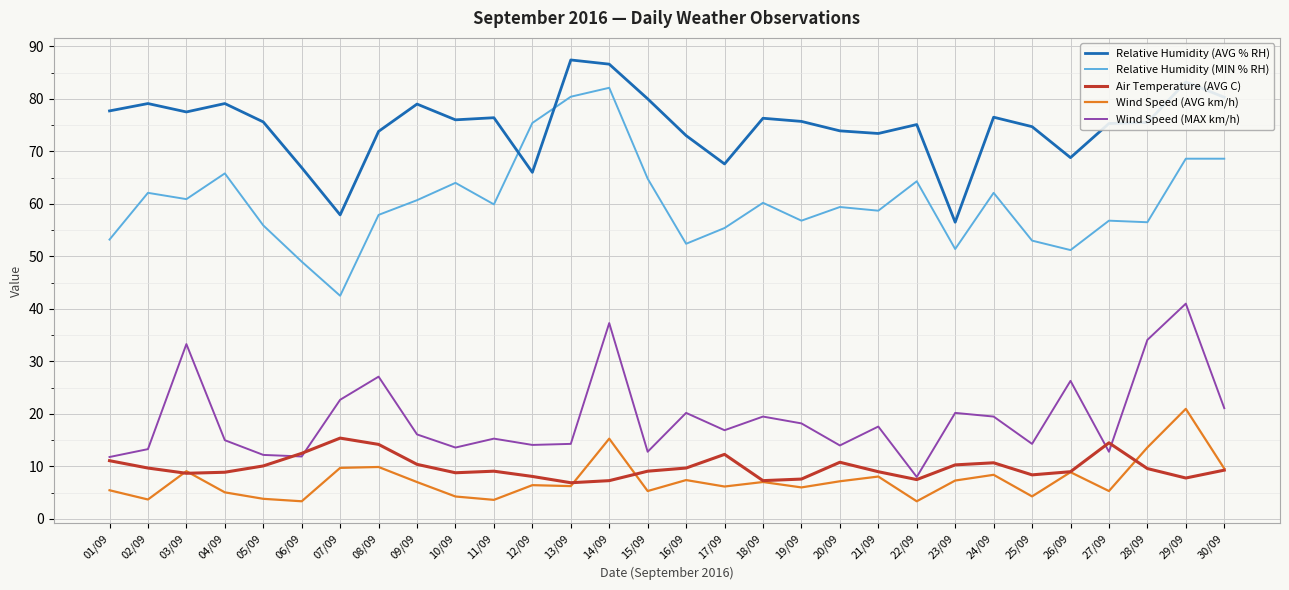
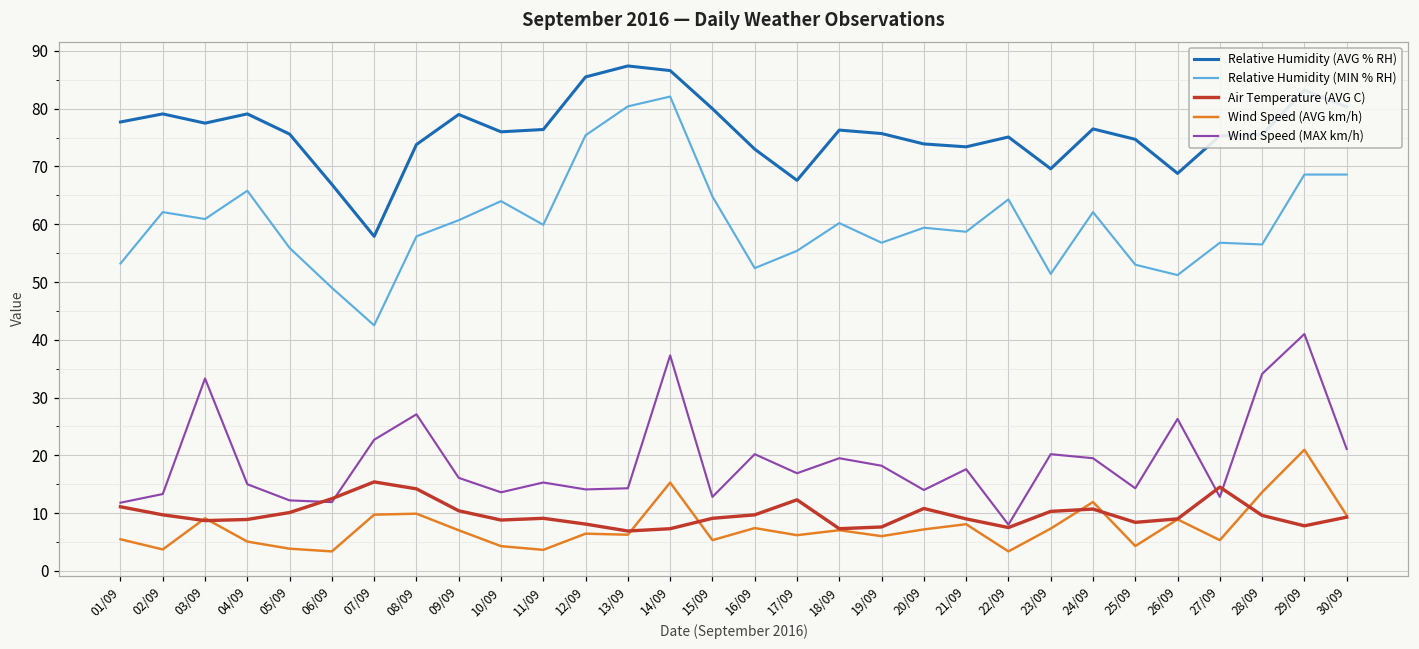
  {
    "Relative Humidity (AVG % RH)": {
      "01/09": 78,
      "02/09": 79,
      "03/09": 78,
      "04/09": 79,
      "05/09": 76,
      "06/09": 67,
      "07/09": 58,
      "08/09": 74,
      "09/09": 79,
      "10/09": 76,
      "11/09": 76,
-     "12/09": 66,
+     "12/09": 86,
      "13/09": 87,
      "14/09": 87,
      "15/09": 80,
      "16/09": 73,
      "17/09": 68,
      "18/09": 76,
      "19/09": 76,
      "20/09": 74,
      "21/09": 73,
      "22/09": 75,
-     "23/09": 57,
+     "23/09": 70,
      "24/09": 77,
      "25/09": 75,
      "26/09": 69
    },
    "Relative Humidity (MIN % RH)": {
      "01/09": 53,
      "02/09": 62,
      "03/09": 61,
      "04/09": 66,
      "05/09": 56,
      "06/09": 49,
      "07/09": 43,
      "08/09": 58,
      "09/09": 61,
      "10/09": 64,
      "11/09": 60,
      "12/09": 75,
      "13/09": 80,
      "14/09": 82,
      "15/09": 65,
      "16/09": 52,
      "17/09": 55,
      "18/09": 60,
      "19/09": 57,
      "20/09": 59,
      "21/09": 59,
      "22/09": 64,
      "23/09": 51,
      "24/09": 62,
      "25/09": 53,
      "26/09": 51,
      "27/09": 57,
      "28/09": 57,
      "29/09": 69,
      "30/09": 69
    },
    "Air Temperature (AVG C)": {
      "01/09": 11,
      "02/09": 10,
      "04/09": 9,
      "05/09": 10,
      "06/09": 13,
      "07/09": 15,
      "08/09": 14,
      "09/09": 10,
      "10/09": 9,
      "11/09": 9,
      "12/09": 8,
      "13/09": 7,
      "14/09": 7,
      "15/09": 9,
      "16/09": 10,
      "17/09": 12,
      "19/09": 8,
      "20/09": 11,
      "21/09": 9,
      "22/09": 8,
      "23/09": 10,
      "24/09": 11,
      "25/09": 8,
      "27/09": 15,
      "28/09": 10,
      "29/09": 8
    },
    "Wind Speed (AVG km/h)": {
      "01/09": 5,
      "02/09": 4,
      "04/09": 5,
      "05/09": 4,
      "06/09": 3,
      "07/09": 10,
      "08/09": 10,
      "09/09": 7,
      "10/09": 4,
      "11/09": 4,
      "12/09": 6,
      "13/09": 6,
      "14/09": 15,
      "15/09": 5,
      "16/09": 7,
      "17/09": 6,
      "19/09": 6,
      "20/09": 7,
      "21/09": 8,
      "22/09": 3,
      "23/09": 7,
-     "24/09": 8,
+     "24/09": 12,
      "25/09": 4,
      "27/09": 5,
      "28/09": 14,
      "29/09": 21
    },
    "Wind Speed (MAX km/h)": {
      "01/09": 12,
      "02/09": 13,
      "03/09": 33,
      "04/09": 15,
      "05/09": 12,
      "06/09": 12,
      "07/09": 23,
      "08/09": 27,
      "09/09": 16,
      "10/09": 14,
      "11/09": 15,
      "12/09": 14,
      "13/09": 14,
      "14/09": 37,
      "15/09": 13,
      "16/09": 20,
      "17/09": 17,
      "18/09": 20,
      "19/09": 18,
      "20/09": 14,
      "21/09": 18,
      "22/09": 8,
      "23/09": 20,
      "24/09": 20,
      "25/09": 14,
      "26/09": 26,
      "27/09": 13,
      "28/09": 34,
      "29/09": 41,
      "30/09": 21
    }
  }
